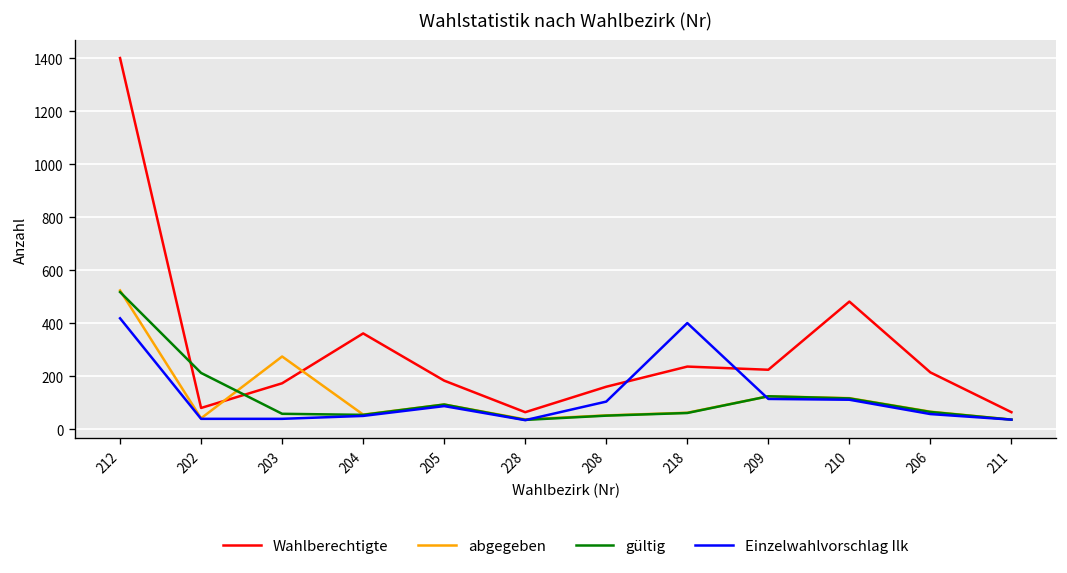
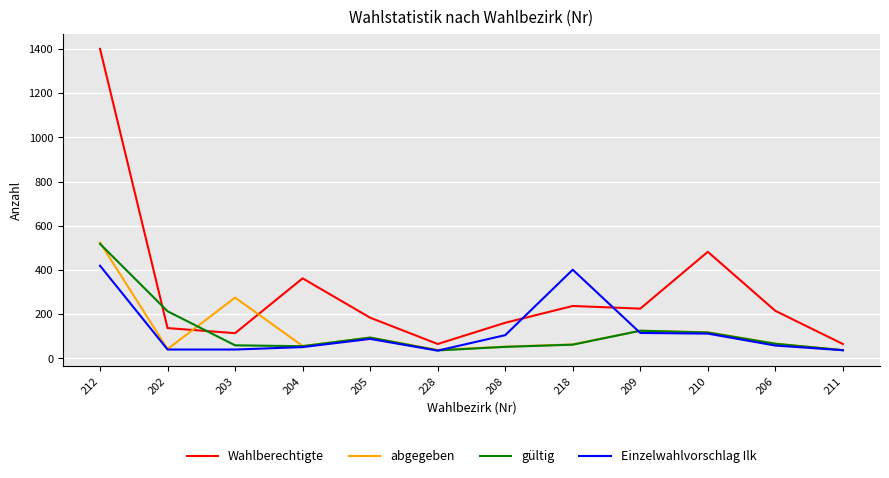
  {
    "Wahlberechtigte": {
      "212": 1400,
-     "202": 80,
-     "203": 170,
+     "202": 140,
+     "203": 110,
      "204": 360,
      "205": 180,
      "228": 70,
      "208": 160,
      "218": 240,
      "209": 230,
      "210": 480,
      "206": 220,
      "211": 70
    },
    "abgegeben": {
      "203": 280
    },
    "gültig": {
      "202": 210,
      "203": 60
    },
    "Einzelwahlvorschlag Ilk": {
      "212": 420,
      "203": 40,
      "208": 110,
      "218": 400
    }
  }
